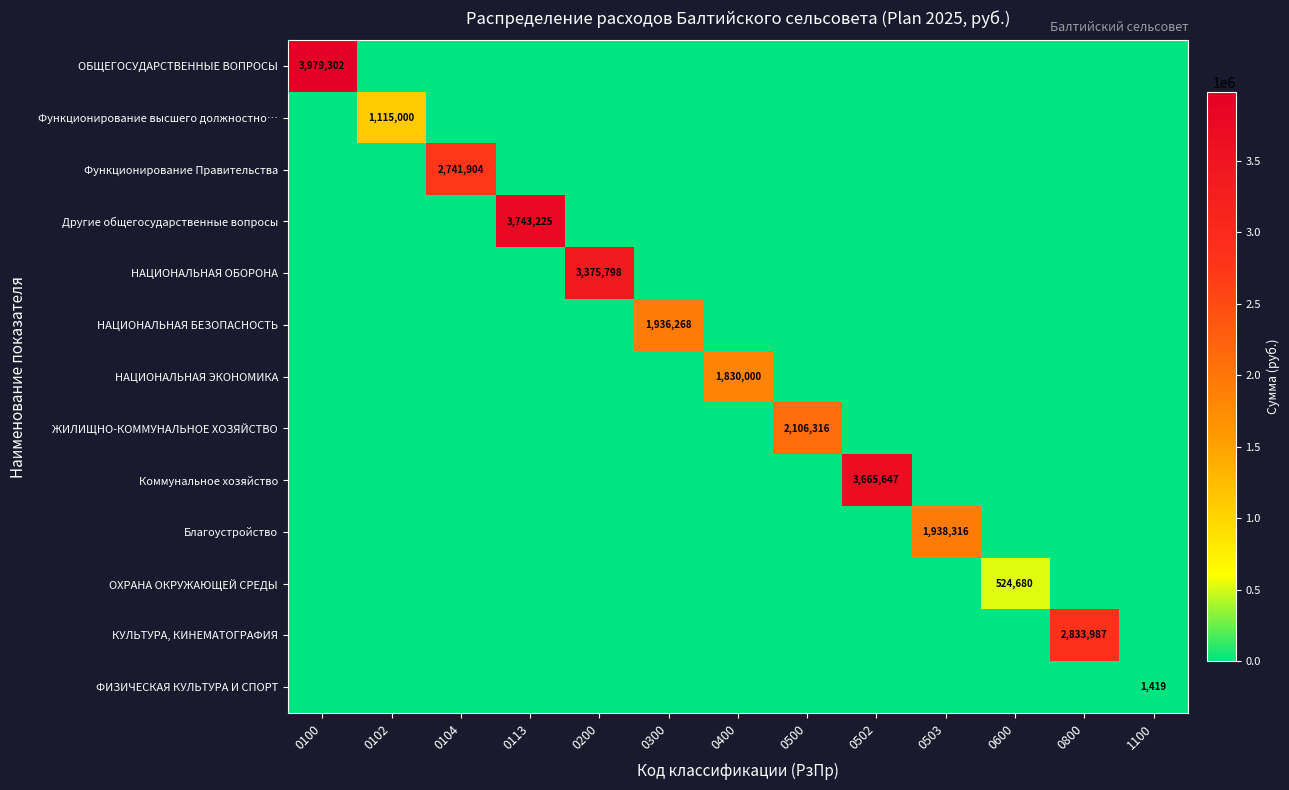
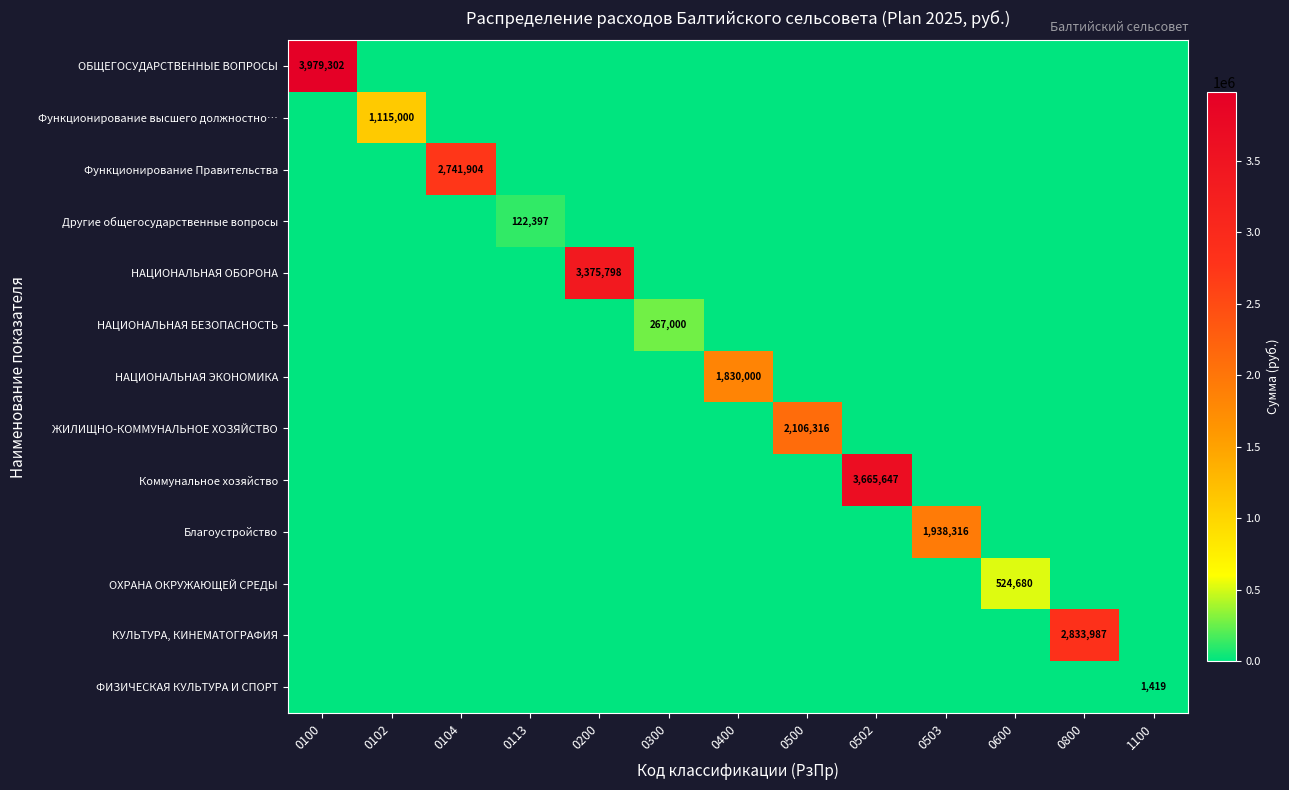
  {
    "ОБЩЕГОСУДАРСТВЕННЫЕ ВОПРОСЫ": {
      "0100": "3,979,302"
    },
    "Функционирование высшего должностно…": {
      "0102": "1,115,000"
    },
    "Функционирование Правительства": {
      "0104": "2,741,904"
    },
    "Другие общегосударственные вопросы": {
-     "0113": "3,743,225"
+     "0113": "122,397"
    },
    "НАЦИОНАЛЬНАЯ ОБОРОНА": {
      "0200": "3,375,798"
    },
    "НАЦИОНАЛЬНАЯ БЕЗОПАСНОСТЬ": {
-     "0300": "1,936,268"
+     "0300": "267,000"
    },
    "НАЦИОНАЛЬНАЯ ЭКОНОМИКА": {
      "0400": "1,830,000"
    },
    "ЖИЛИЩНО-КОММУНАЛЬНОЕ ХОЗЯЙСТВО": {
      "0500": "2,106,316"
    },
    "Коммунальное хозяйство": {
      "0502": "3,665,647"
    },
    "Благоустройство": {
      "0503": "1,938,316"
    },
    "ОХРАНА ОКРУЖАЮЩЕЙ СРЕДЫ": {
      "0600": "524,680"
    },
    "КУЛЬТУРА, КИНЕМАТОГРАФИЯ": {
      "0800": "2,833,987"
    },
    "ФИЗИЧЕСКАЯ КУЛЬТУРА И СПОРТ": {
      "1100": "1,419"
    }
  }
